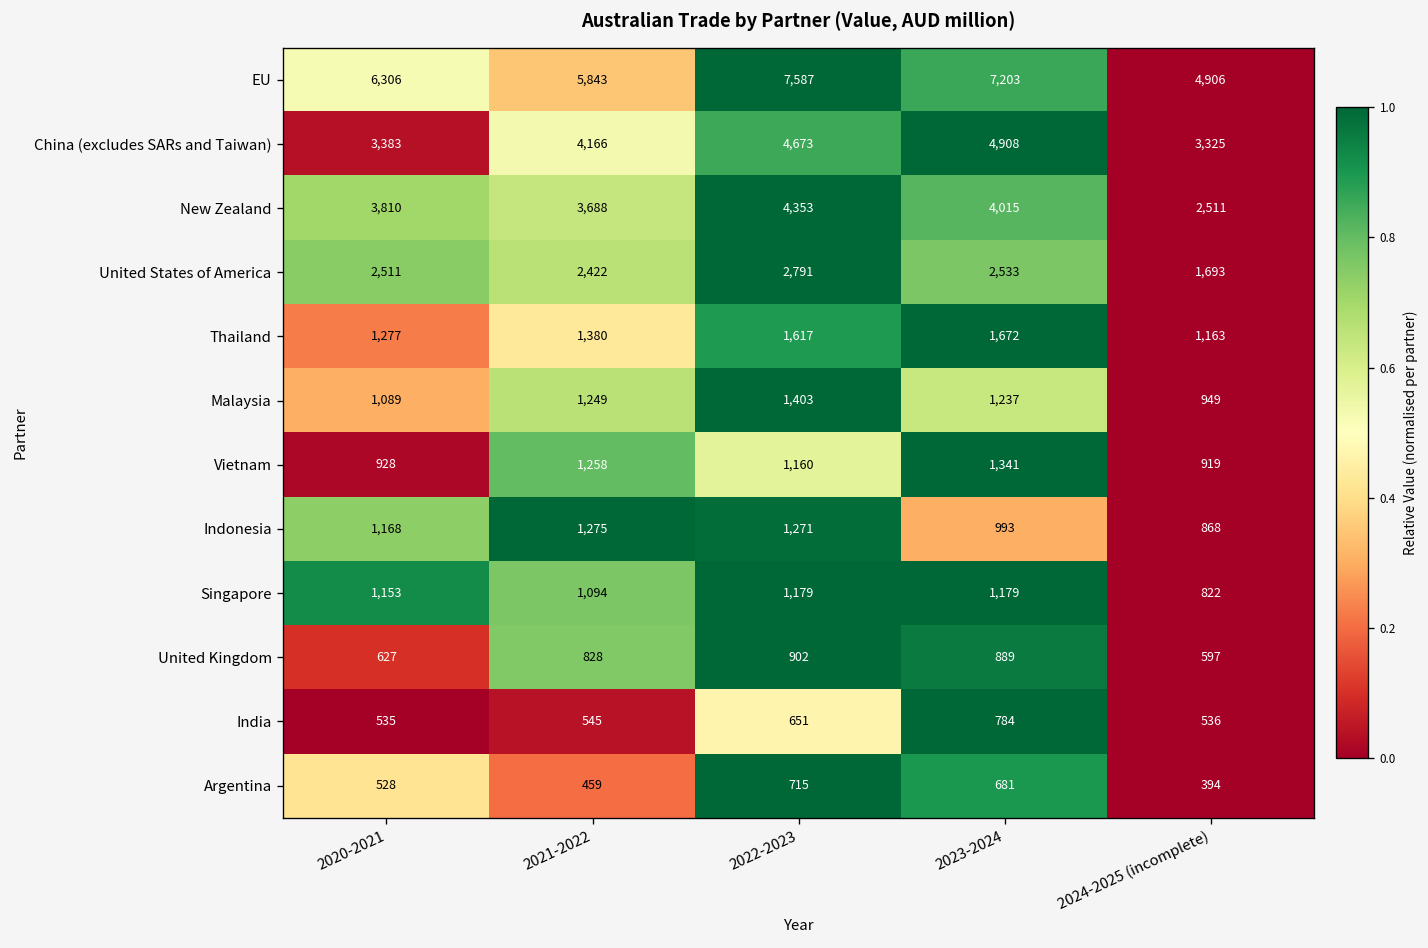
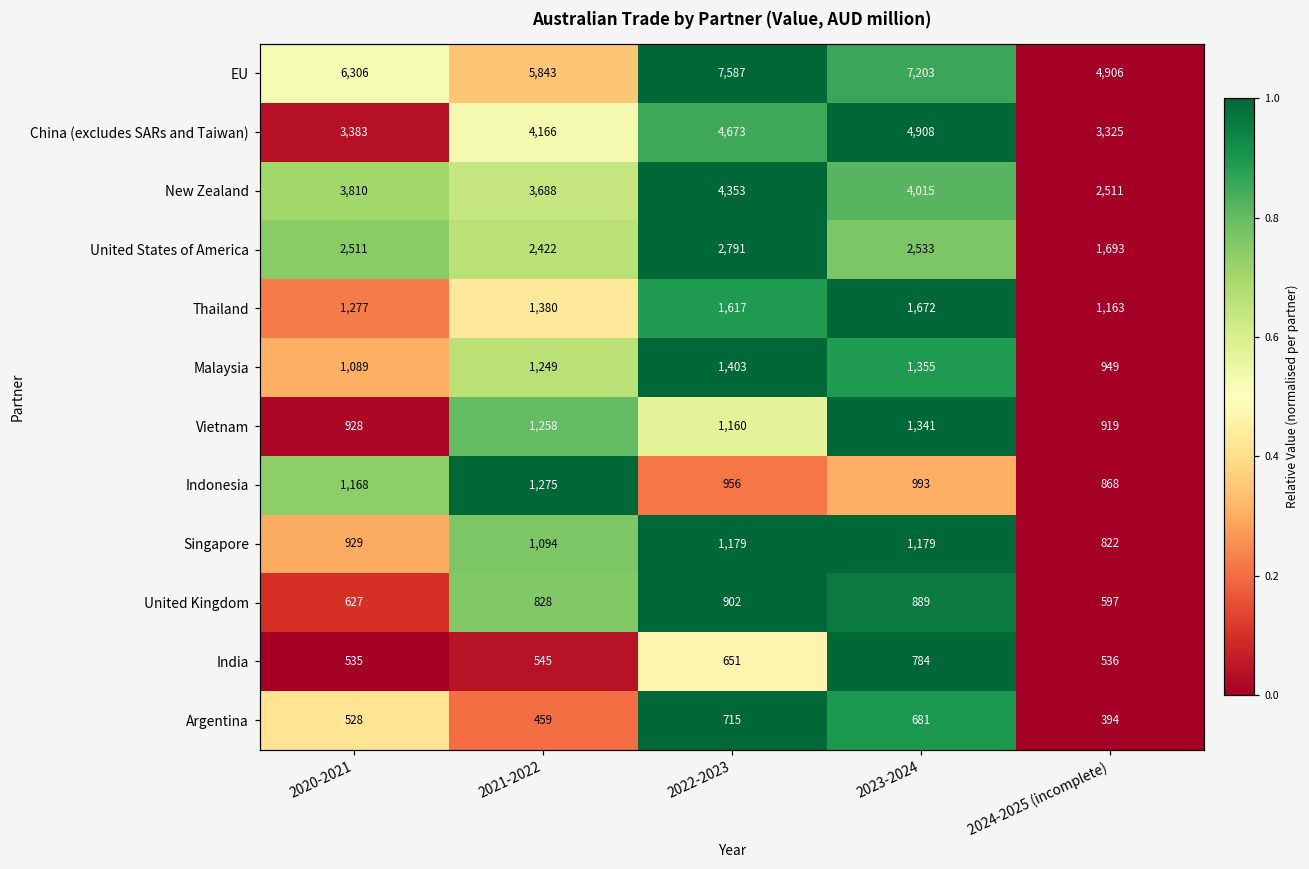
  {
    "EU": {
      "2020-2021": "6,306",
      "2021-2022": "5,843",
      "2022-2023": "7,587",
      "2023-2024": "7,203",
      "2024-2025 (incomplete)": "4,906"
    },
    "China (excludes SARs and Taiwan)": {
      "2020-2021": "3,383",
      "2021-2022": "4,166",
      "2022-2023": "4,673",
      "2023-2024": "4,908",
      "2024-2025 (incomplete)": "3,325"
    },
    "New Zealand": {
      "2020-2021": "3,810",
      "2021-2022": "3,688",
      "2022-2023": "4,353",
      "2023-2024": "4,015",
      "2024-2025 (incomplete)": "2,511"
    },
    "United States of America": {
      "2020-2021": "2,511",
      "2021-2022": "2,422",
      "2022-2023": "2,791",
      "2023-2024": "2,533",
      "2024-2025 (incomplete)": "1,693"
    },
    "Thailand": {
      "2020-2021": "1,277",
      "2021-2022": "1,380",
      "2022-2023": "1,617",
      "2023-2024": "1,672",
      "2024-2025 (incomplete)": "1,163"
    },
    "Malaysia": {
      "2020-2021": "1,089",
      "2021-2022": "1,249",
      "2022-2023": "1,403",
-     "2023-2024": "1,237",
+     "2023-2024": "1,355",
      "2024-2025 (incomplete)": "949"
    },
    "Vietnam": {
      "2020-2021": "928",
      "2021-2022": "1,258",
      "2022-2023": "1,160",
      "2023-2024": "1,341",
      "2024-2025 (incomplete)": "919"
    },
    "Indonesia": {
      "2020-2021": "1,168",
      "2021-2022": "1,275",
-     "2022-2023": "1,271",
+     "2022-2023": "956",
      "2023-2024": "993",
      "2024-2025 (incomplete)": "868"
    },
    "Singapore": {
-     "2020-2021": "1,153",
+     "2020-2021": "929",
      "2021-2022": "1,094",
      "2022-2023": "1,179",
      "2023-2024": "1,179",
      "2024-2025 (incomplete)": "822"
    },
    "United Kingdom": {
      "2020-2021": "627",
      "2021-2022": "828",
      "2022-2023": "902",
      "2023-2024": "889",
      "2024-2025 (incomplete)": "597"
    },
    "India": {
      "2020-2021": "535",
      "2021-2022": "545",
      "2022-2023": "651",
      "2023-2024": "784",
      "2024-2025 (incomplete)": "536"
    },
    "Argentina": {
      "2020-2021": "528",
      "2021-2022": "459",
      "2022-2023": "715",
      "2023-2024": "681",
      "2024-2025 (incomplete)": "394"
    }
  }
